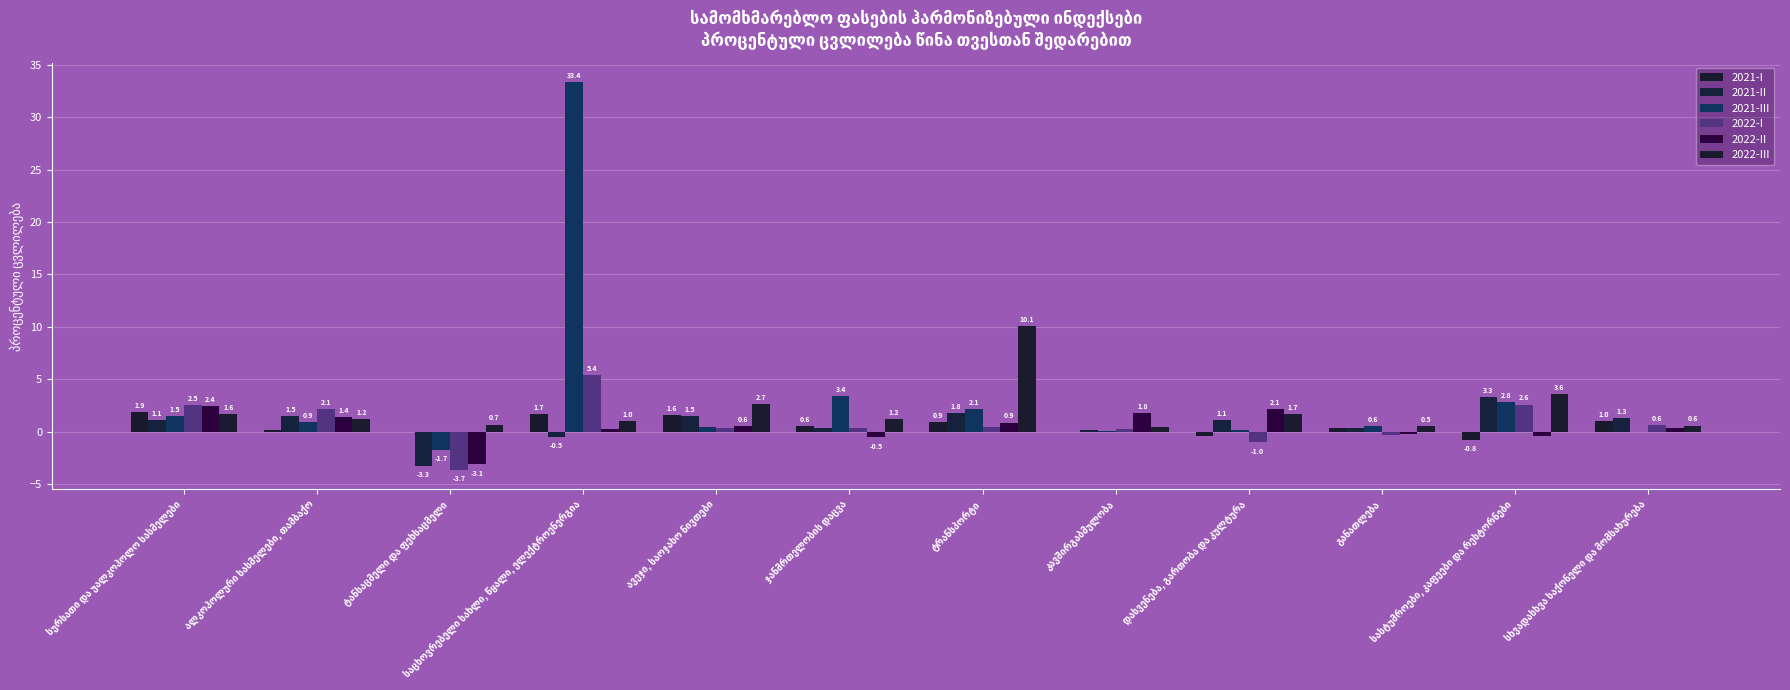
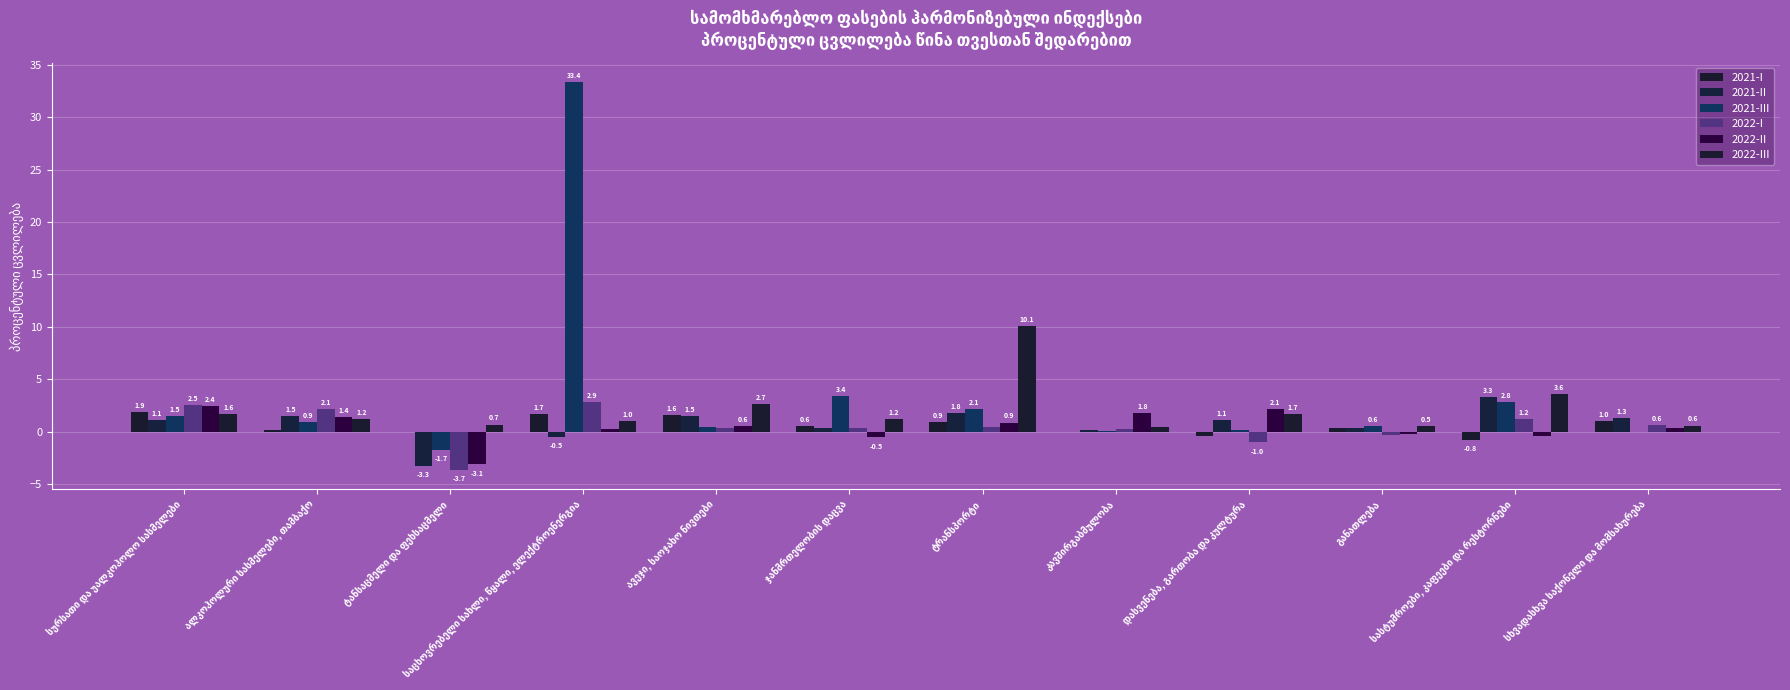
  {
    "2022-I": {
      "სურსათი და უალკოჰოლო სასმელები": 2.5,
      "ალკოჰოლური სასმელები, თამბაქო": 2.1,
      "ტანსაცმელი და ფეხსაცმელი": -3.7,
-     "საცხოვრებელი სახლი, წყალი, ელექტროენერგია": 5.4,
+     "საცხოვრებელი სახლი, წყალი, ელექტროენერგია": 2.9,
      "დასვენება, გართობა და კულტურა": -1.0,
-     "სასტუმროები, კაფეები და რესტორნები": 2.6,
+     "სასტუმროები, კაფეები და რესტორნები": 1.2,
      "სხვადასხვა საქონელი და მომსახურება": 0.6
    }
  }
